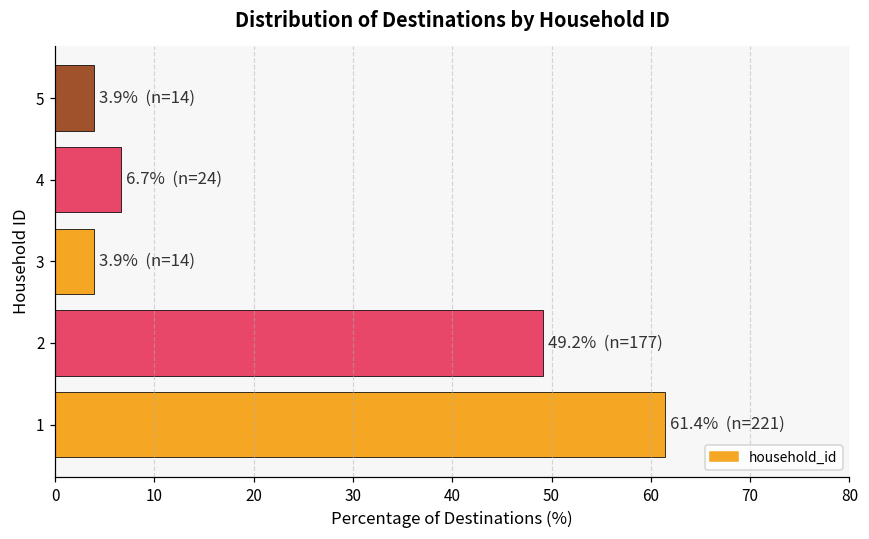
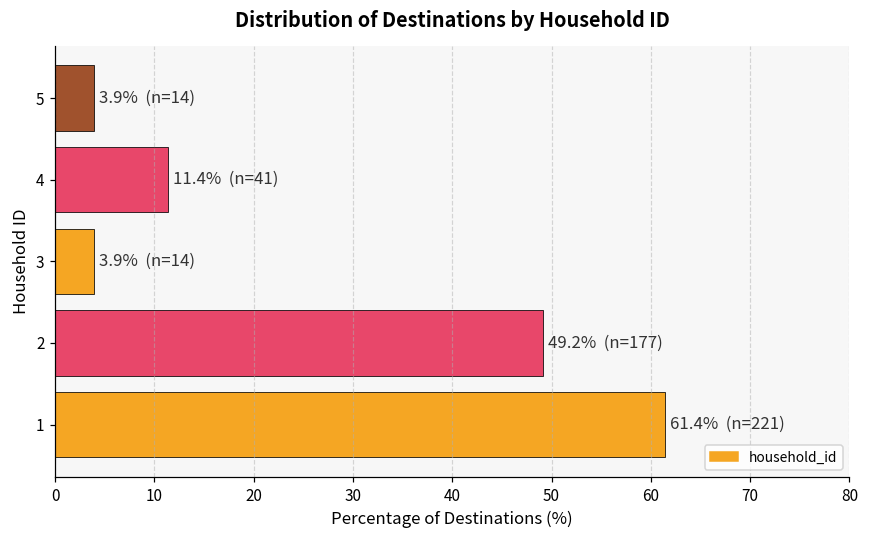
  {
    "5": "3.9%",
-   "4": "6.7% (n=24)",
+   "4": "11.4% (n=41)",
    "3": "3.9%",
    "2": "49.2%",
    "1": "61.4%"
  }
